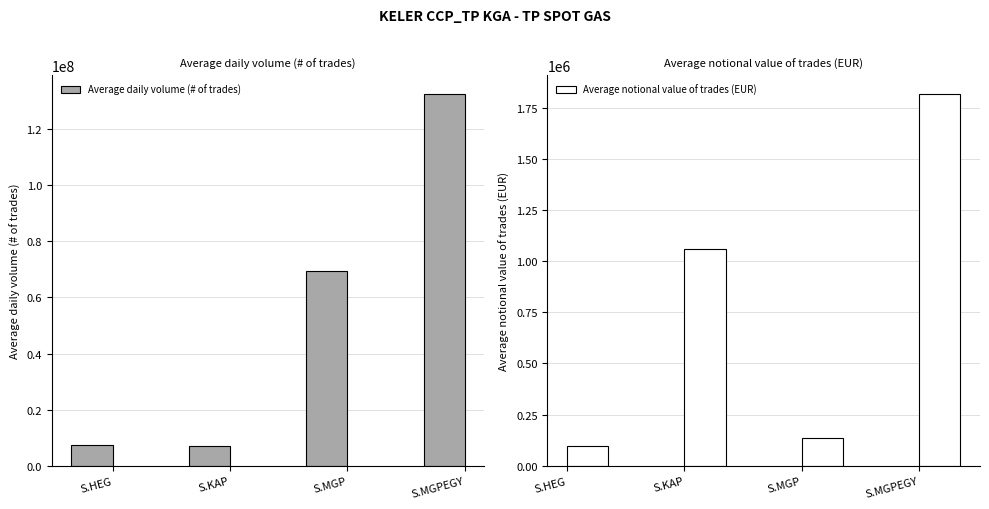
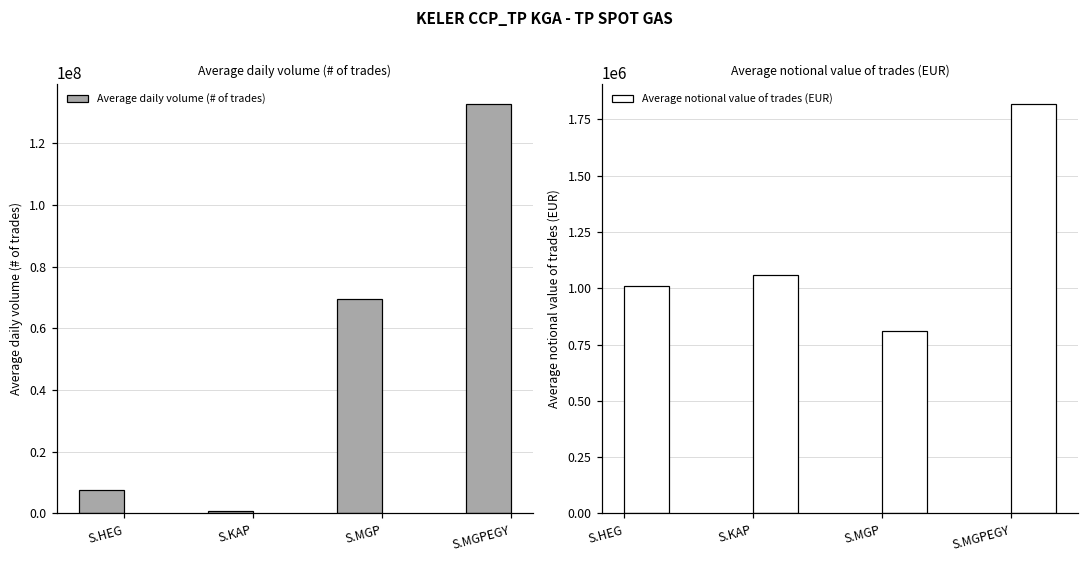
  {
    "Average daily volume (# of trades)": {
      "S.HEG": 8000000,
-     "S.KAP": 7000000,
+     "S.KAP": 1000000,
      "S.MGP": 70000000,
      "S.MGPEGY": 133000000
    },
    "Average notional value of trades (EUR)": {
-     "S.HEG": 100000,
+     "S.HEG": 1010000,
      "S.KAP": 1060000,
-     "S.MGP": 140000,
+     "S.MGP": 810000,
      "S.MGPEGY": 1820000
    }
  }
